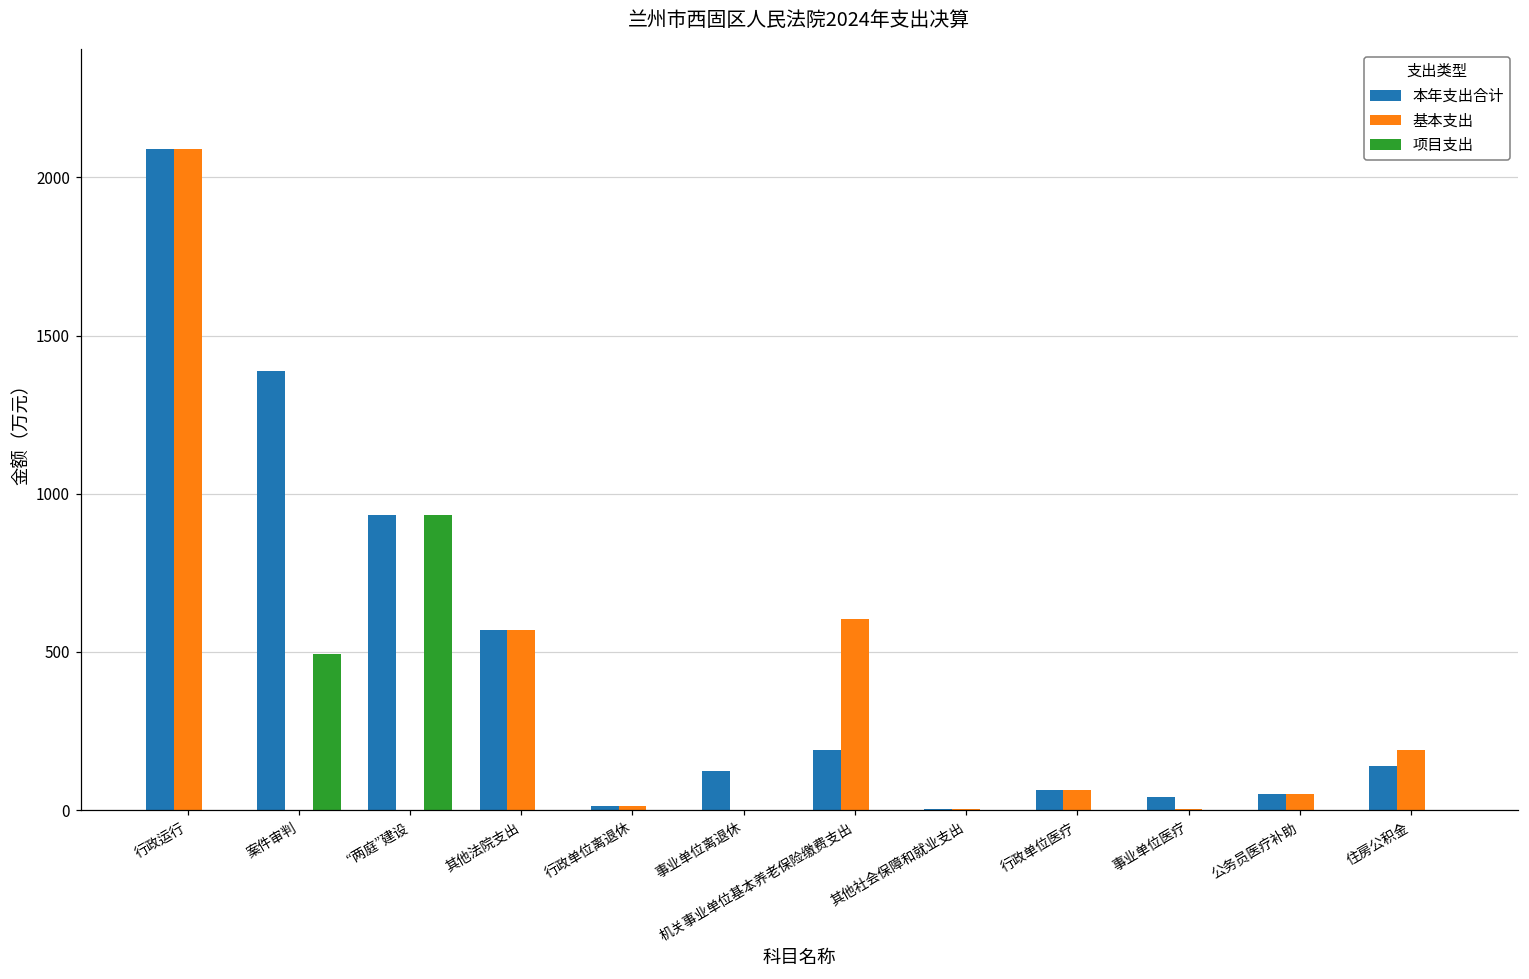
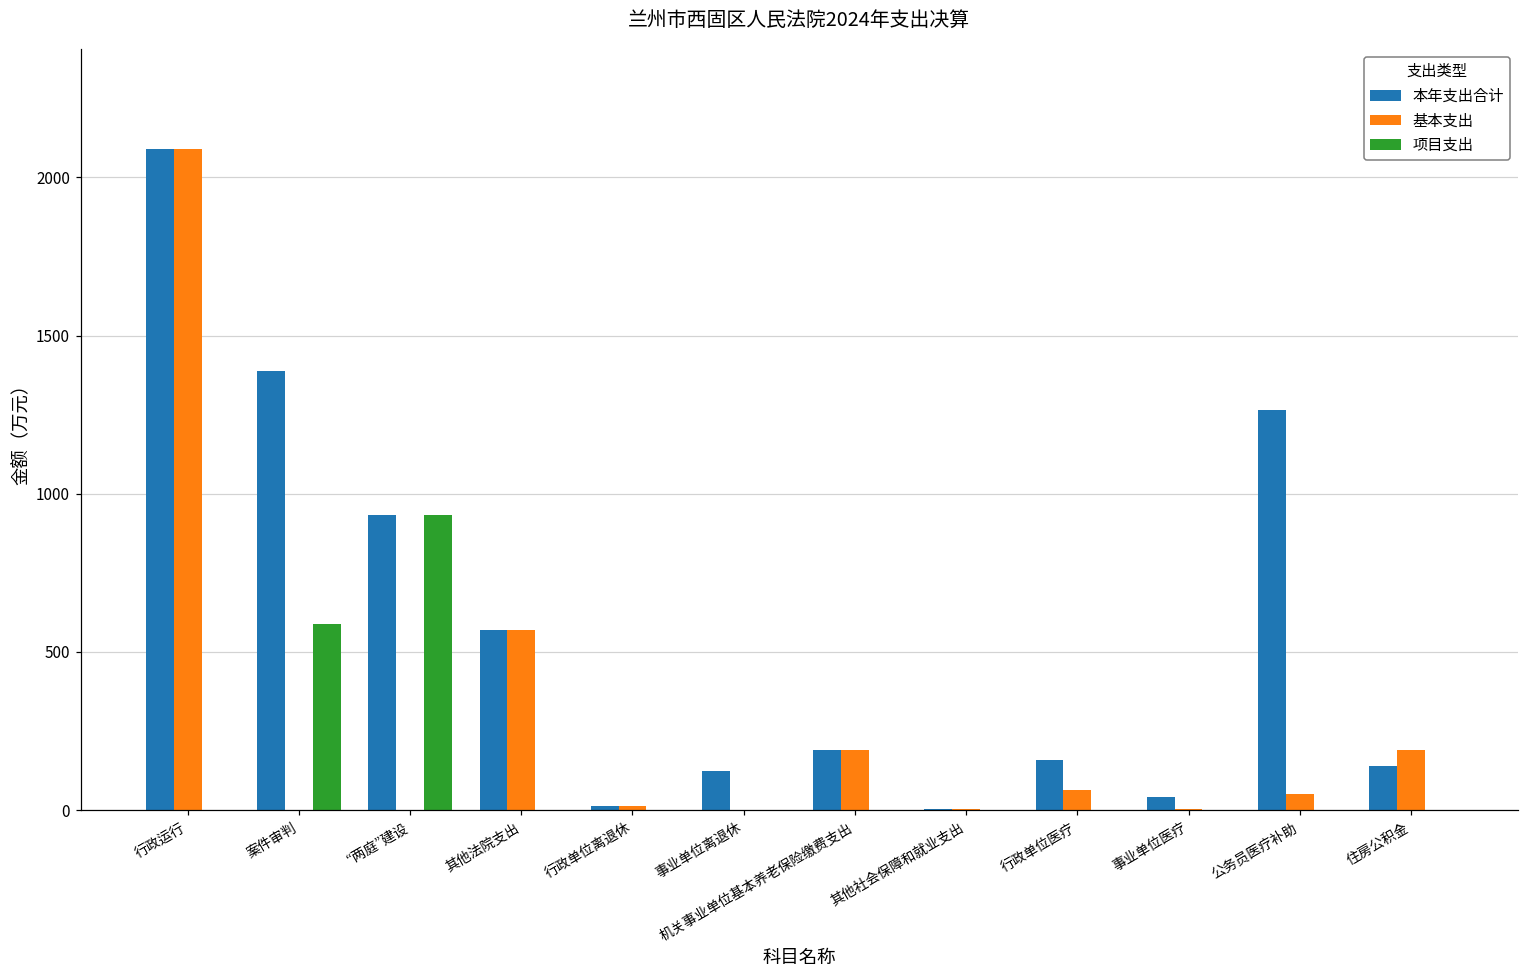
  {
    "本年支出合计": {
      "行政运行": 2090,
      "案件审判": 1390,
      "“两庭”建设": 930,
      "其他法院支出": 570,
      "行政单位离退休": 10,
      "事业单位离退休": 120,
      "机关事业单位基本养老保险缴费支出": 190,
-     "行政单位医疗": 60,
+     "行政单位医疗": 160,
      "事业单位医疗": 40,
-     "公务员医疗补助": 50,
+     "公务员医疗补助": 1260,
      "住房公积金": 140
    },
    "基本支出": {
      "行政运行": 2090,
      "案件审判": 0,
      "“两庭”建设": 0,
      "其他法院支出": 570,
      "行政单位离退休": 10,
-     "机关事业单位基本养老保险缴费支出": 600,
+     "机关事业单位基本养老保险缴费支出": 190,
      "行政单位医疗": 60,
      "公务员医疗补助": 50,
      "住房公积金": 190
    },
    "项目支出": {
      "行政运行": 0,
-     "案件审判": 490,
+     "案件审判": 590,
      "“两庭”建设": 930,
      "行政单位离退休": 0,
      "事业单位离退休": 0,
      "机关事业单位基本养老保险缴费支出": 0,
      "其他社会保障和就业支出": 0,
      "行政单位医疗": 0,
      "事业单位医疗": 0,
      "公务员医疗补助": 0,
      "住房公积金": 0
    }
  }
